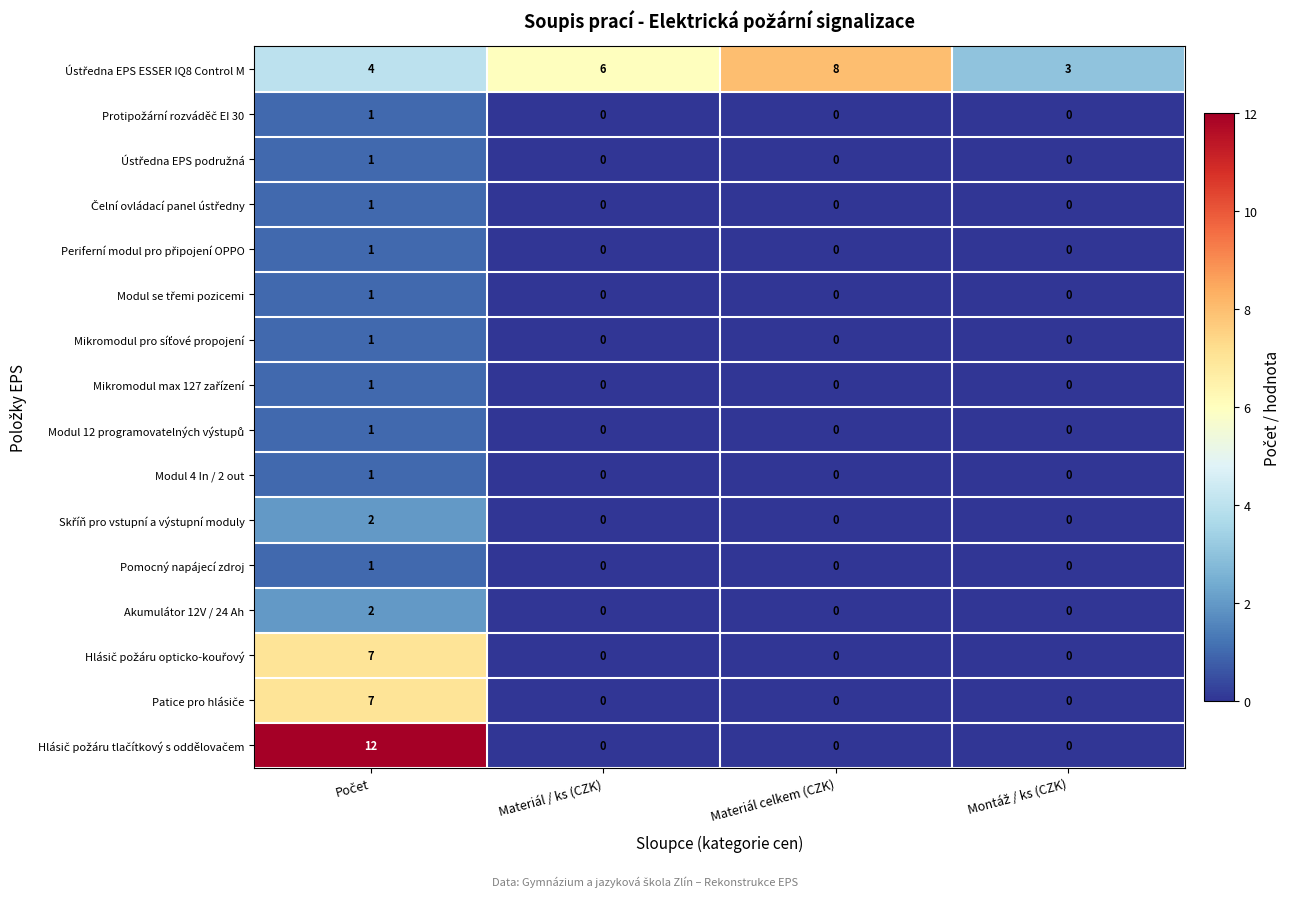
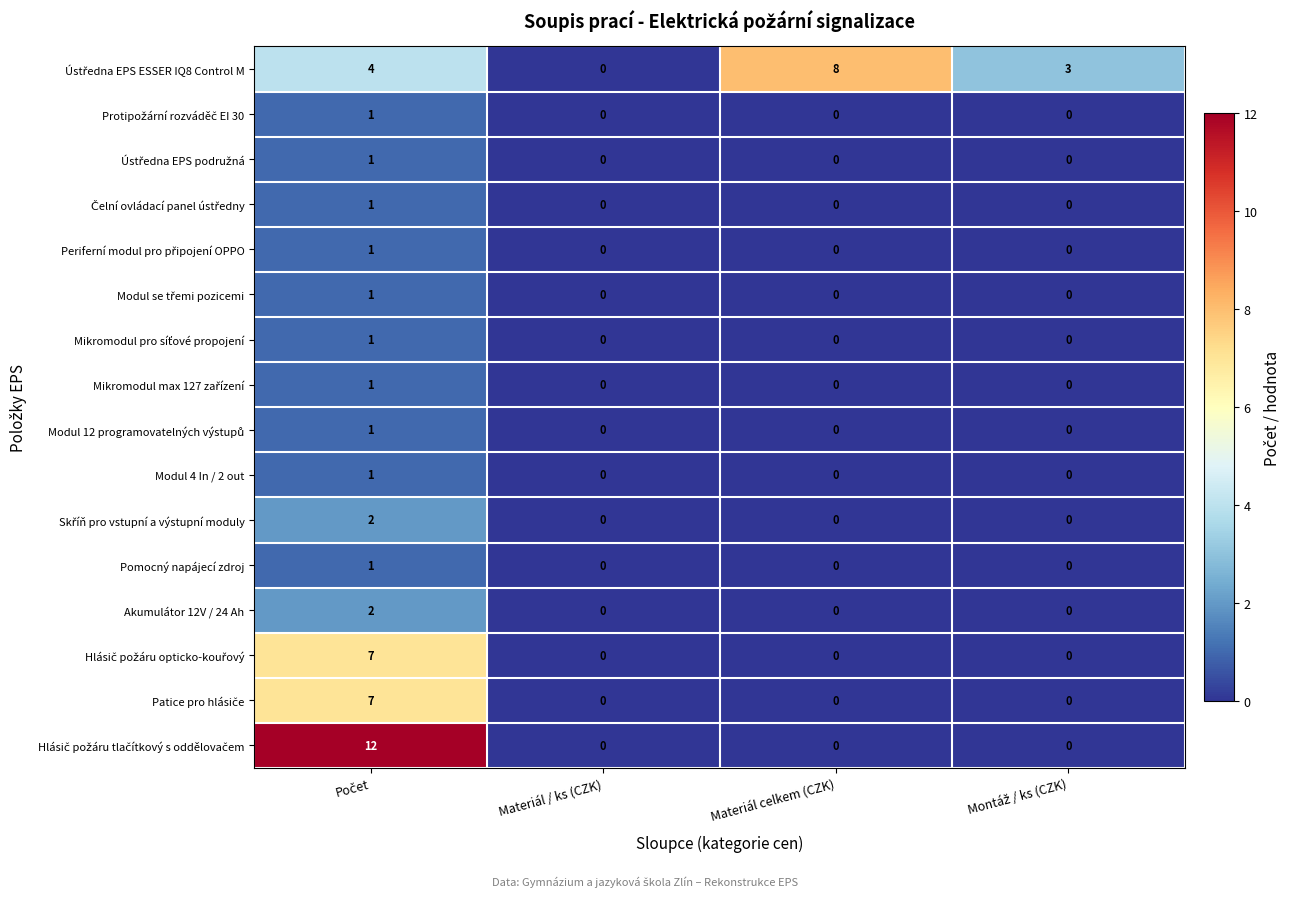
  {
    "Ústředna EPS ESSER IQ8 Control M": {
      "Počet": 4,
-     "Materiál / ks (CZK)": 6,
+     "Materiál / ks (CZK)": 0,
      "Materiál celkem (CZK)": 8,
      "Montáž / ks (CZK)": 3
    },
    "Protipožární rozváděč EI 30": {
      "Počet": 1,
      "Materiál / ks (CZK)": 0,
      "Materiál celkem (CZK)": 0,
      "Montáž / ks (CZK)": 0
    },
    "Ústředna EPS podružná": {
      "Počet": 1,
      "Materiál / ks (CZK)": 0,
      "Materiál celkem (CZK)": 0,
      "Montáž / ks (CZK)": 0
    },
    "Čelní ovládací panel ústředny": {
      "Počet": 1,
      "Materiál / ks (CZK)": 0,
      "Materiál celkem (CZK)": 0,
      "Montáž / ks (CZK)": 0
    },
    "Periferní modul pro připojení OPPO": {
      "Počet": 1,
      "Materiál / ks (CZK)": 0,
      "Materiál celkem (CZK)": 0,
      "Montáž / ks (CZK)": 0
    },
    "Modul se třemi pozicemi": {
      "Počet": 1,
      "Materiál / ks (CZK)": 0,
      "Materiál celkem (CZK)": 0,
      "Montáž / ks (CZK)": 0
    },
    "Mikromodul pro síťové propojení": {
      "Počet": 1,
      "Materiál / ks (CZK)": 0,
      "Materiál celkem (CZK)": 0,
      "Montáž / ks (CZK)": 0
    },
    "Mikromodul max 127 zařízení": {
      "Počet": 1,
      "Materiál / ks (CZK)": 0,
      "Materiál celkem (CZK)": 0,
      "Montáž / ks (CZK)": 0
    },
    "Modul 12 programovatelných výstupů": {
      "Počet": 1,
      "Materiál / ks (CZK)": 0,
      "Materiál celkem (CZK)": 0,
      "Montáž / ks (CZK)": 0
    },
    "Modul 4 In / 2 out": {
      "Počet": 1,
      "Materiál / ks (CZK)": 0,
      "Materiál celkem (CZK)": 0,
      "Montáž / ks (CZK)": 0
    },
    "Skříň pro vstupní a výstupní moduly": {
      "Počet": 2,
      "Materiál / ks (CZK)": 0,
      "Materiál celkem (CZK)": 0,
      "Montáž / ks (CZK)": 0
    },
    "Pomocný napájecí zdroj": {
      "Počet": 1,
      "Materiál / ks (CZK)": 0,
      "Materiál celkem (CZK)": 0,
      "Montáž / ks (CZK)": 0
    },
    "Akumulátor 12V / 24 Ah": {
      "Počet": 2,
      "Materiál / ks (CZK)": 0,
      "Materiál celkem (CZK)": 0,
      "Montáž / ks (CZK)": 0
    },
    "Hlásič požáru opticko-kouřový": {
      "Počet": 7,
      "Materiál / ks (CZK)": 0,
      "Materiál celkem (CZK)": 0,
      "Montáž / ks (CZK)": 0
    },
    "Patice pro hlásiče": {
      "Počet": 7,
      "Materiál / ks (CZK)": 0,
      "Materiál celkem (CZK)": 0,
      "Montáž / ks (CZK)": 0
    },
    "Hlásič požáru tlačítkový s oddělovačem": {
      "Počet": 12,
      "Materiál / ks (CZK)": 0,
      "Materiál celkem (CZK)": 0,
      "Montáž / ks (CZK)": 0
    }
  }
